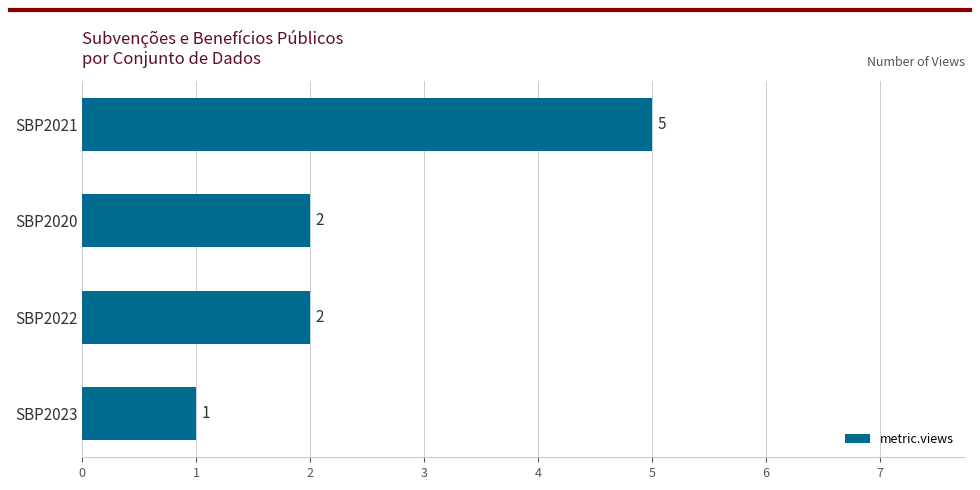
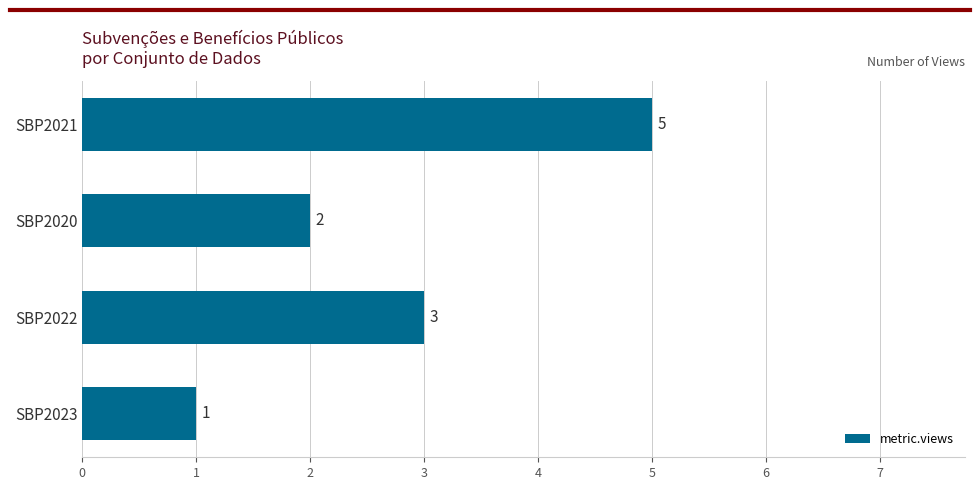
  {
    "SBP2021": 5,
    "SBP2020": 2,
-   "SBP2022": 2,
+   "SBP2022": 3,
    "SBP2023": 1
  }
